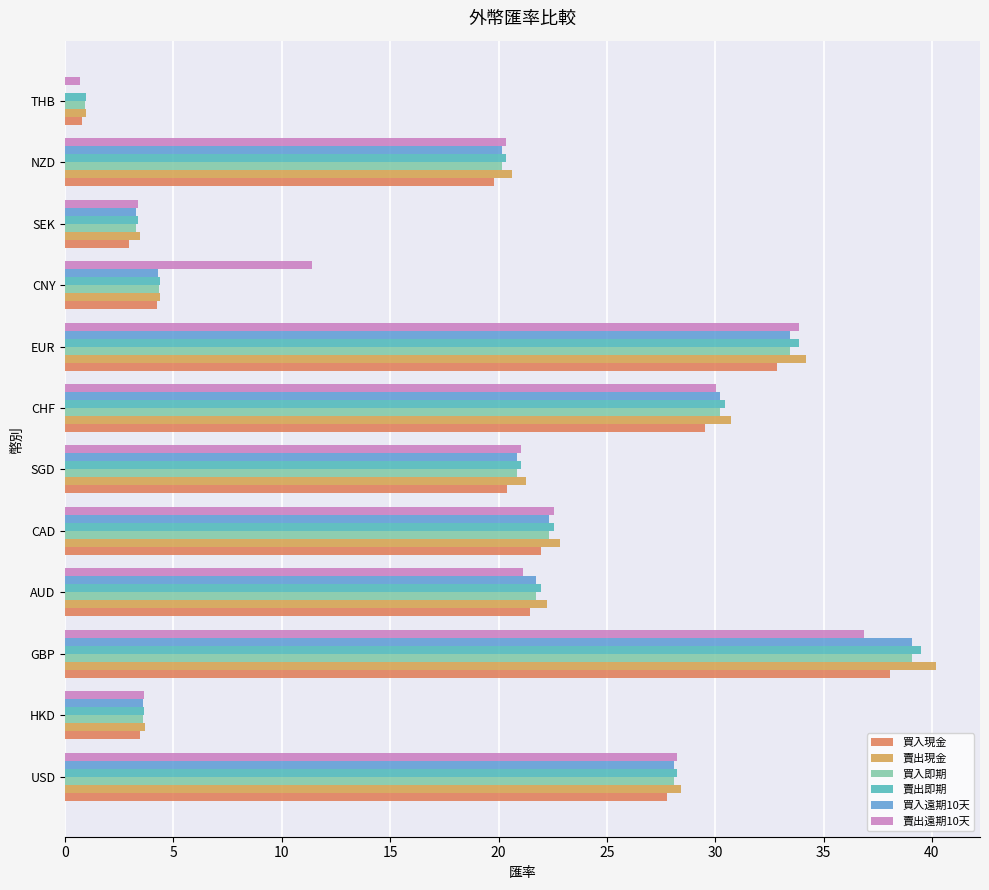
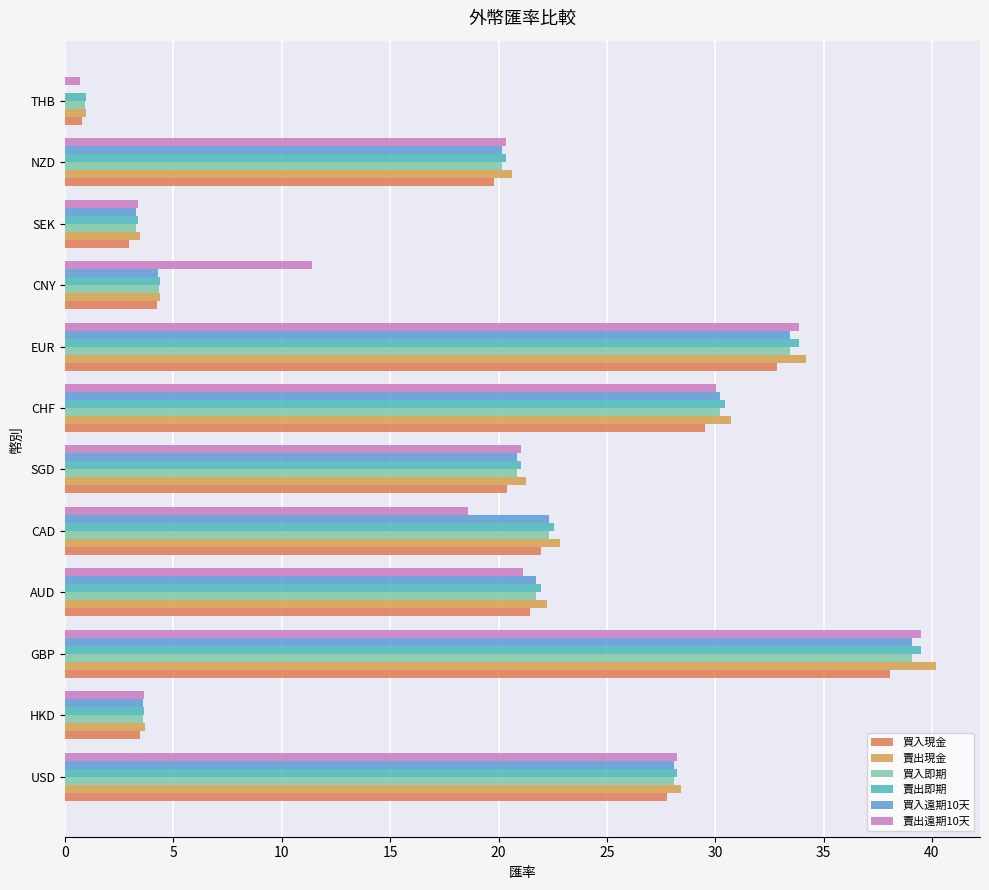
  {
    "賣出遠期10天": {
      "THB": 0.7,
      "NZD": 20.4,
      "SEK": 3.4,
      "CNY": 11.4,
      "EUR": 33.9,
      "CHF": 30.0,
      "SGD": 21.0,
-     "CAD": 22.5,
+     "CAD": 18.6,
      "AUD": 21.1,
-     "GBP": 36.9,
+     "GBP": 39.5,
      "HKD": 3.7,
      "USD": 28.2
    }
  }
